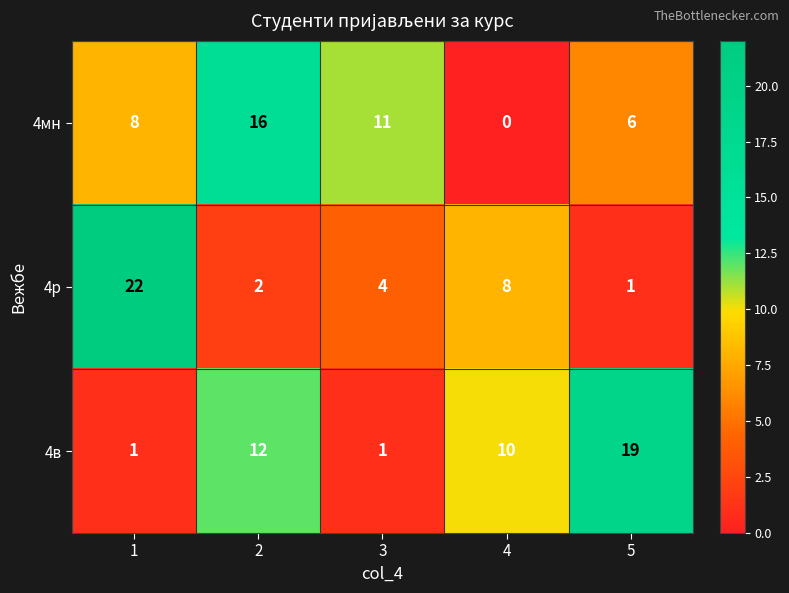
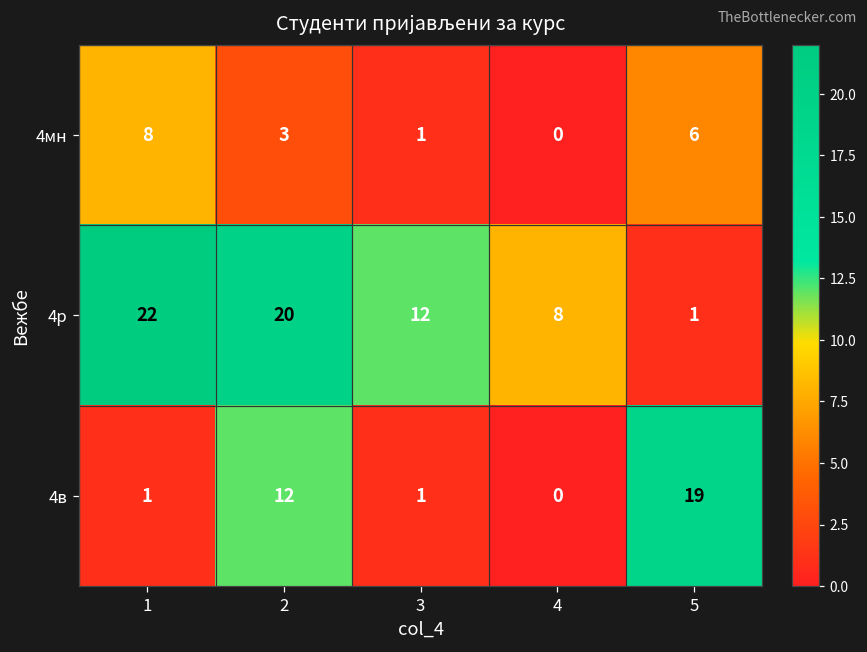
  {
    "4мн": {
      "1": 8,
-     "2": 16,
-     "3": 11,
+     "2": 3,
+     "3": 1,
      "4": 0,
      "5": 6
    },
    "4р": {
      "1": 22,
-     "2": 2,
-     "3": 4,
+     "2": 20,
+     "3": 12,
      "4": 8,
      "5": 1
    },
    "4в": {
      "1": 1,
      "2": 12,
      "3": 1,
-     "4": 10,
+     "4": 0,
      "5": 19
    }
  }
